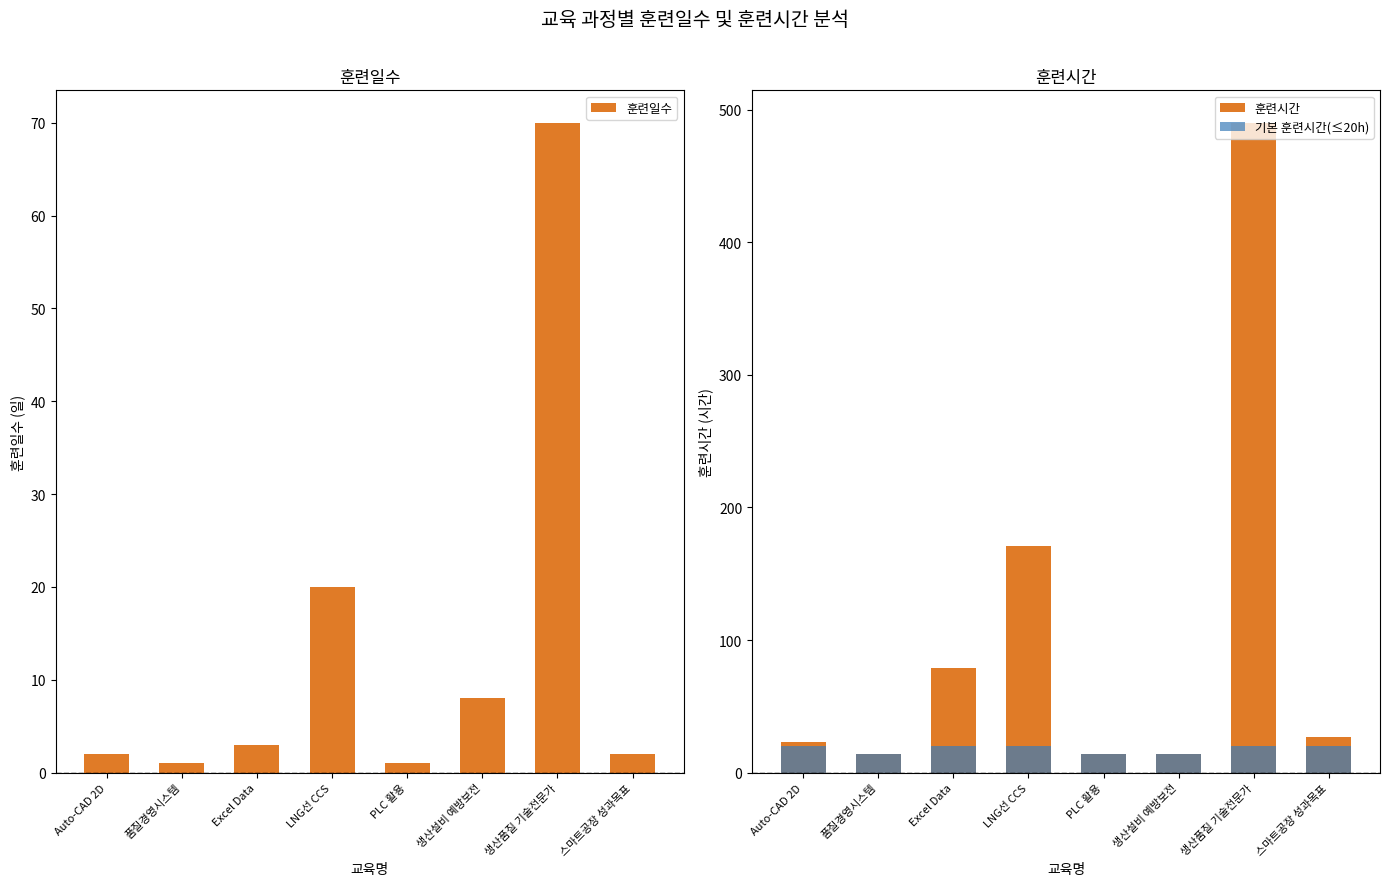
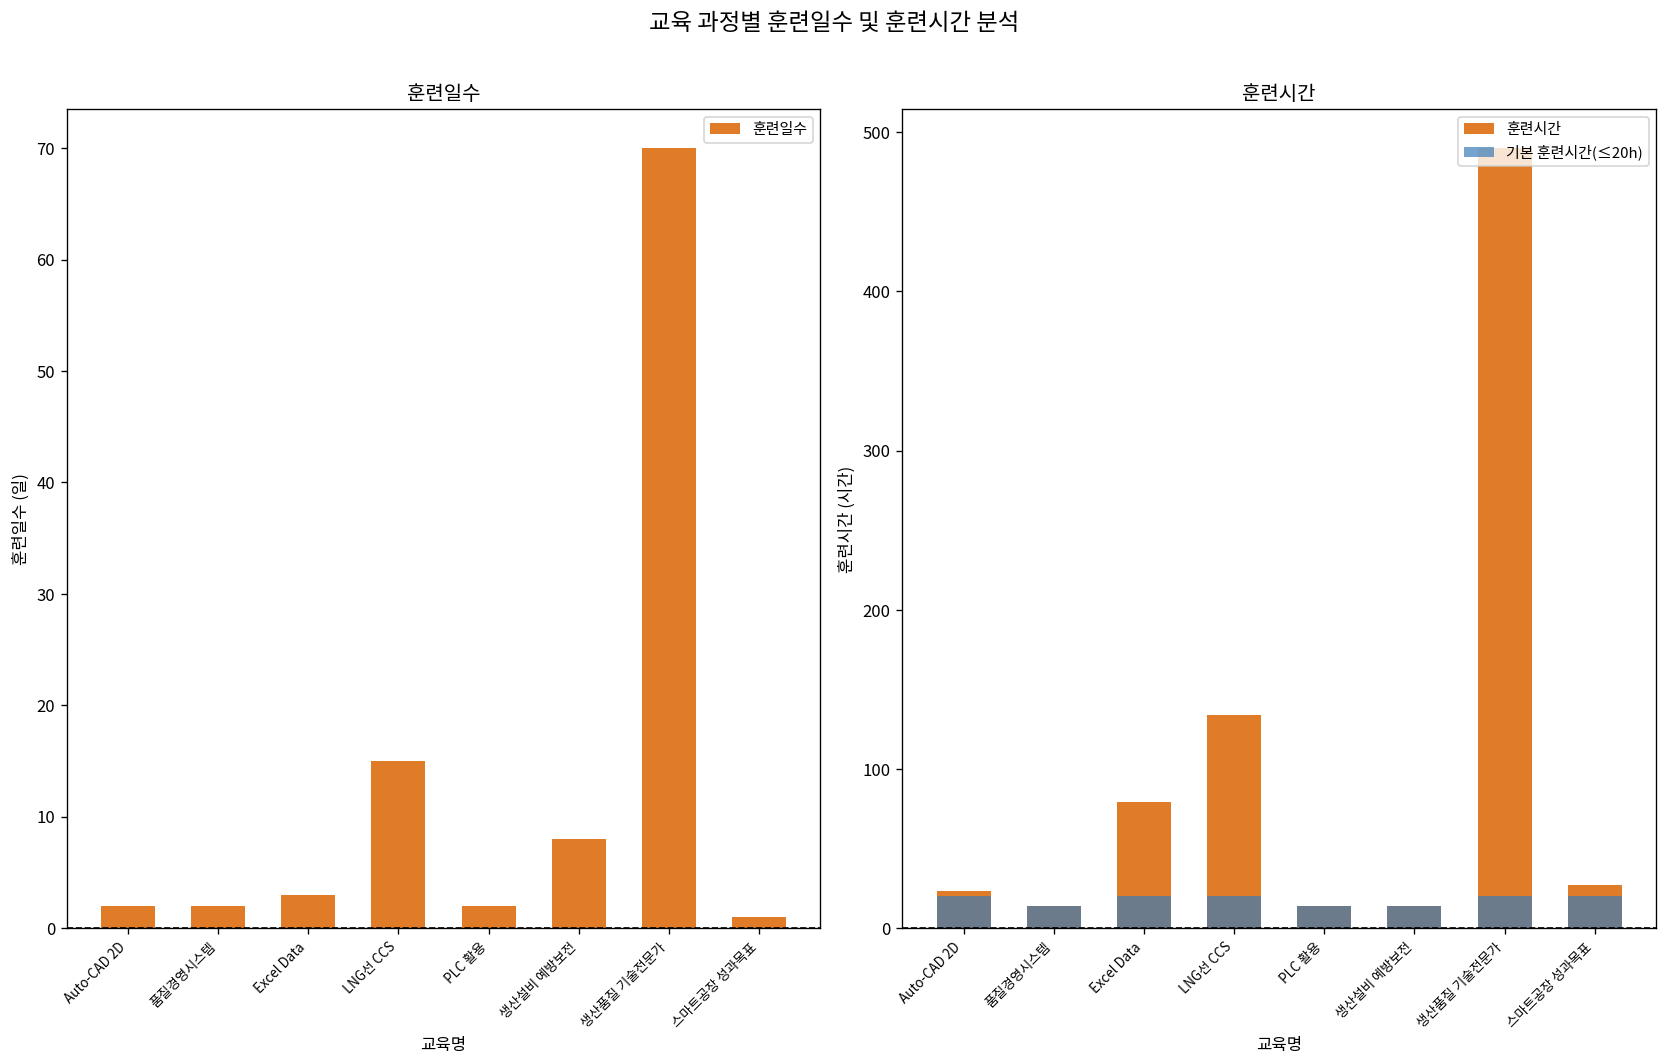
  {
    "훈련일수": {
      "Auto-CAD 2D": 2,
-     "품질경영시스템": 1,
+     "품질경영시스템": 2,
      "Excel Data": 3,
-     "LNG선 CCS": 20,
-     "PLC 활용": 1,
+     "LNG선 CCS": 15,
+     "PLC 활용": 2,
      "생산설비 예방보전": 8,
      "생산품질 기술전문가": 70,
-     "스마트공장 성과목표": 2
+     "스마트공장 성과목표": 1
    },
    "훈련시간": {
      "훈련시간": {
        "Auto-CAD 2D": 23,
        "품질경영시스템": 14,
        "Excel Data": 79,
-       "LNG선 CCS": 171,
+       "LNG선 CCS": 134,
        "PLC 활용": 14,
        "생산설비 예방보전": 14,
        "스마트공장 성과목표": 27
      },
      "기본 훈련시간(≤20h)": {
        "품질경영시스템": 14,
        "PLC 활용": 14,
        "생산설비 예방보전": 14
      }
    }
  }
